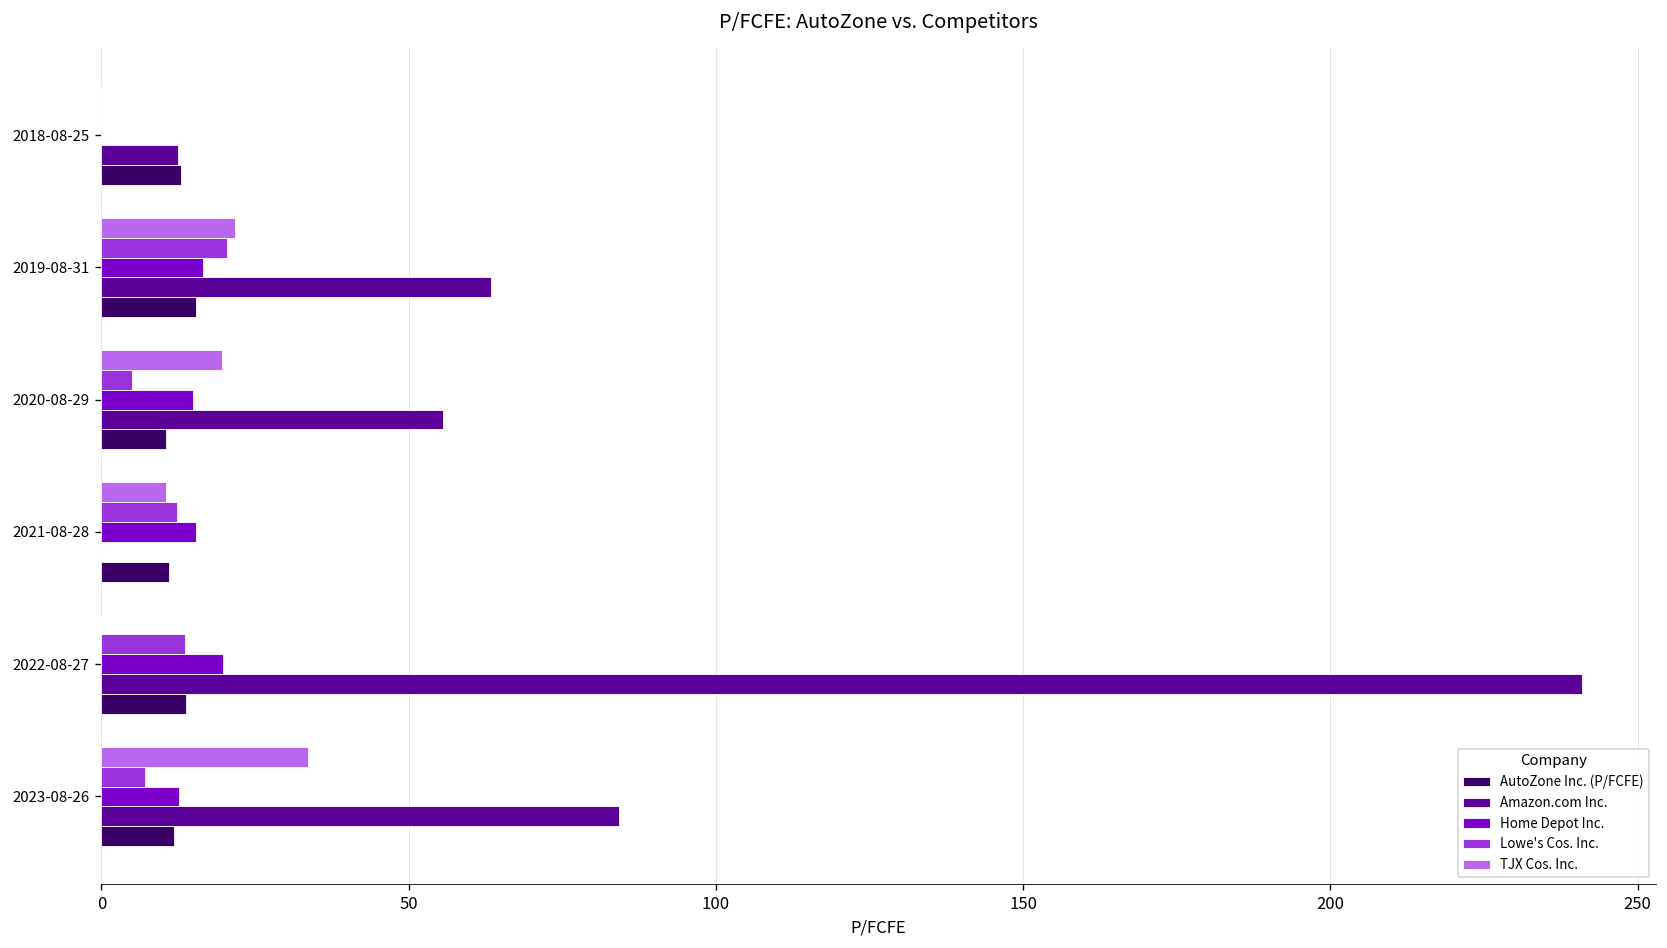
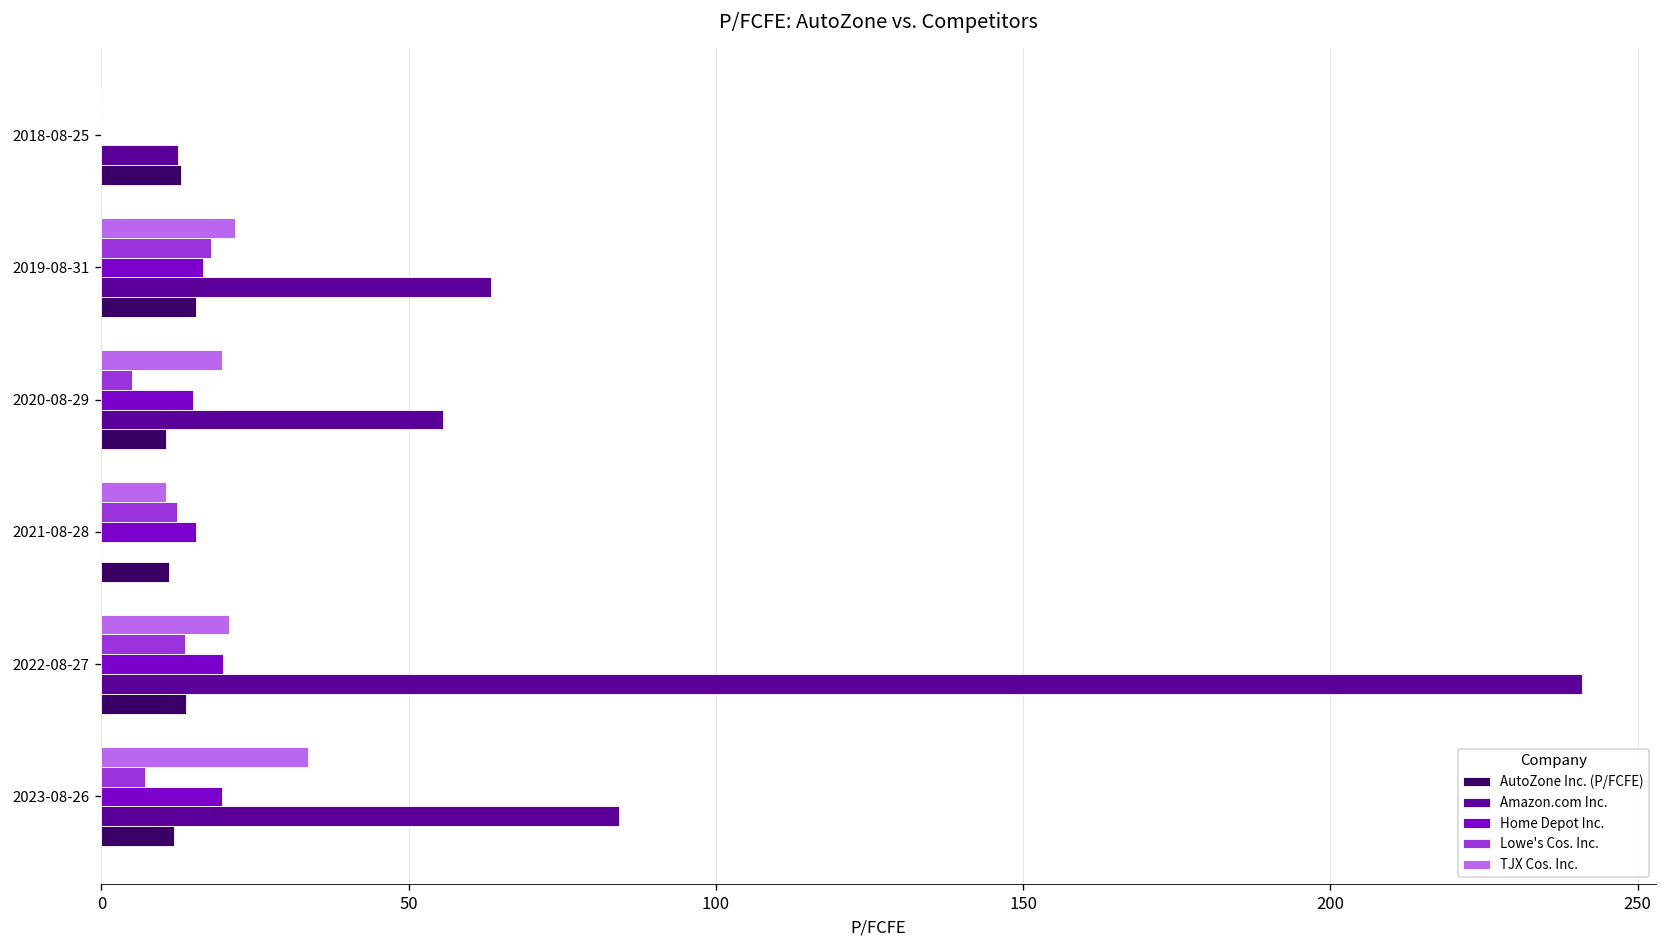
  {
    "AutoZone Inc. (P/FCFE)": {
      "2018-08-25": 13,
      "2019-08-31": 15,
      "2020-08-29": 11,
      "2021-08-28": 11,
      "2022-08-27": 14,
      "2023-08-26": 12
    },
    "Amazon.com Inc.": {
      "2018-08-25": 12,
      "2019-08-31": 63,
      "2020-08-29": 56,
      "2021-08-28": 0,
      "2022-08-27": 241,
      "2023-08-26": 84
    },
    "Home Depot Inc.": {
      "2018-08-25": 0,
      "2019-08-31": 17,
      "2020-08-29": 15,
      "2021-08-28": 15,
      "2022-08-27": 20,
-     "2023-08-26": 13
+     "2023-08-26": 20
    },
    "Lowe's Cos. Inc.": {
      "2018-08-25": 0,
-     "2019-08-31": 20,
+     "2019-08-31": 18,
      "2020-08-29": 5,
      "2021-08-28": 12,
      "2022-08-27": 14,
      "2023-08-26": 7
    },
    "TJX Cos. Inc.": {
      "2018-08-25": 0,
      "2019-08-31": 22,
      "2020-08-29": 20,
      "2021-08-28": 11,
-     "2022-08-27": 0,
+     "2022-08-27": 21,
      "2023-08-26": 34
    }
  }
